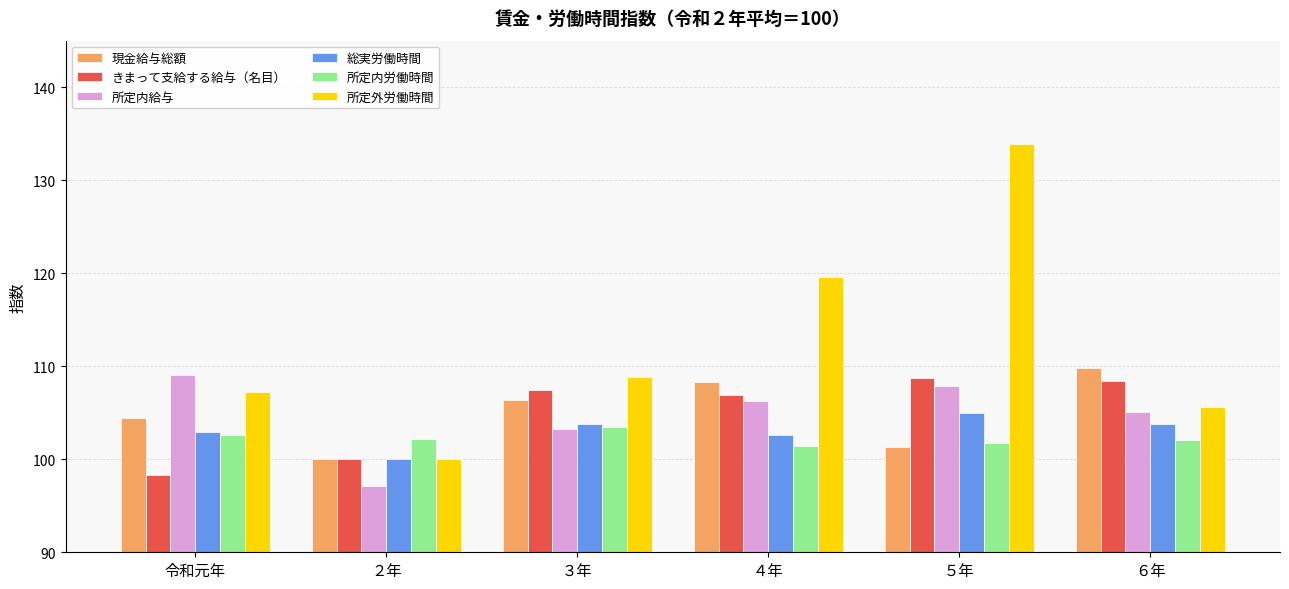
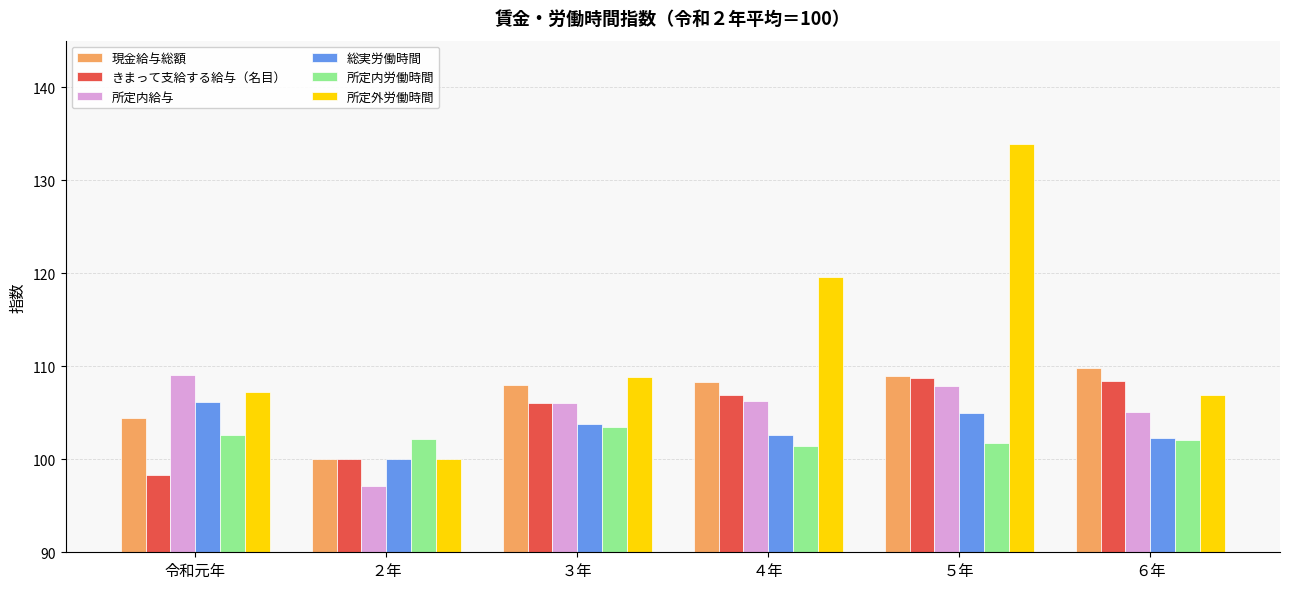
  {
    "現金給与総額": {
      "令和元年": 104,
      "２年": 100,
-     "３年": 106,
+     "３年": 108,
      "４年": 108,
-     "５年": 101,
+     "５年": 109,
      "６年": 110
    },
    "きまって支給する給与（名目）": {
      "令和元年": 98,
      "２年": 100,
-     "３年": 107,
+     "３年": 106,
      "４年": 107,
      "５年": 109,
      "６年": 108
    },
    "所定内給与": {
      "令和元年": 109,
      "２年": 97,
-     "３年": 103,
+     "３年": 106,
      "４年": 106,
      "５年": 108,
      "６年": 105
    },
    "総実労働時間": {
-     "令和元年": 103,
+     "令和元年": 106,
      "２年": 100,
      "３年": 104,
      "４年": 103,
      "５年": 105,
-     "６年": 104
+     "６年": 102
    },
    "所定内労働時間": {
      "令和元年": 103,
      "２年": 102,
      "３年": 104,
      "４年": 101,
      "５年": 102,
      "６年": 102
    },
    "所定外労働時間": {
      "令和元年": 107,
      "２年": 100,
      "３年": 109,
      "４年": 120,
      "５年": 134,
-     "６年": 106
+     "６年": 107
    }
  }
